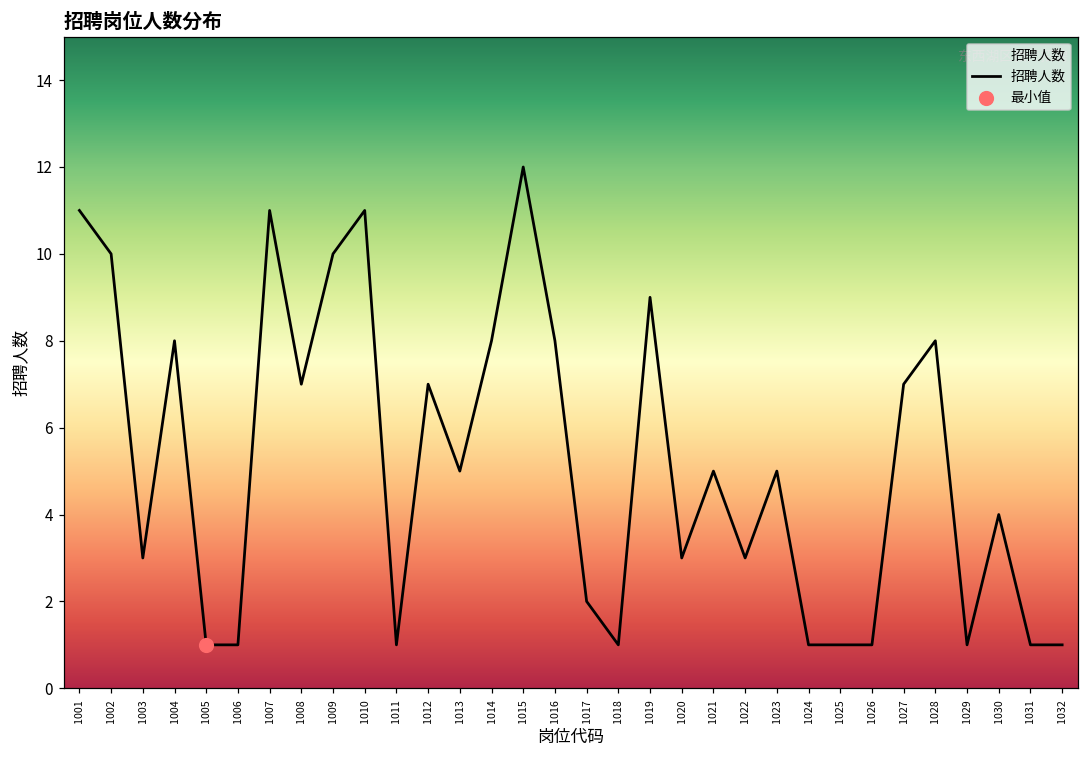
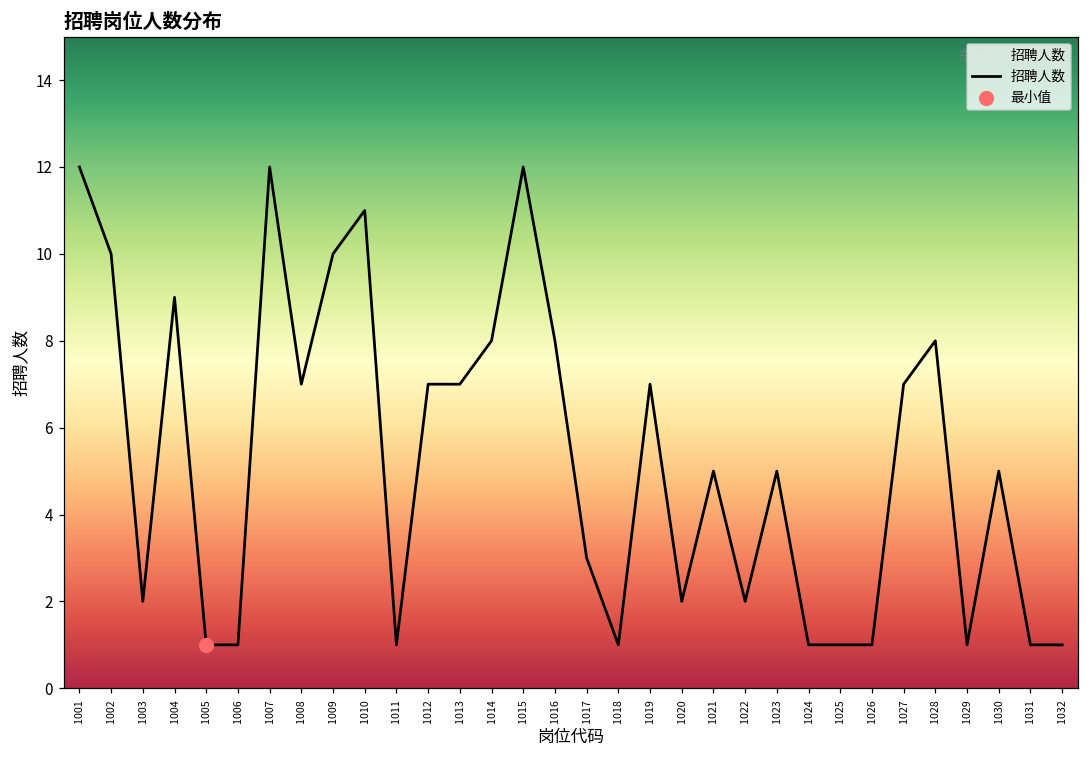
  {
    "招聘人数": {
-     "1001": 11,
+     "1001": 12,
      "1002": 10,
-     "1003": 3,
-     "1004": 8,
+     "1003": 2,
+     "1004": 9,
      "1006": 1,
-     "1007": 11,
+     "1007": 12,
      "1008": 7,
      "1009": 10,
      "1010": 11,
      "1011": 1,
      "1012": 7,
-     "1013": 5,
+     "1013": 7,
      "1014": 8,
      "1015": 12,
      "1016": 8,
-     "1017": 2,
+     "1017": 3,
      "1018": 1,
-     "1019": 9,
-     "1020": 3,
+     "1019": 7,
+     "1020": 2,
      "1021": 5,
-     "1022": 3,
+     "1022": 2,
      "1023": 5,
      "1024": 1,
      "1025": 1,
      "1026": 1,
      "1027": 7,
      "1028": 8,
      "1029": 1,
-     "1030": 4,
+     "1030": 5,
      "1031": 1,
      "1032": 1
    }
  }
